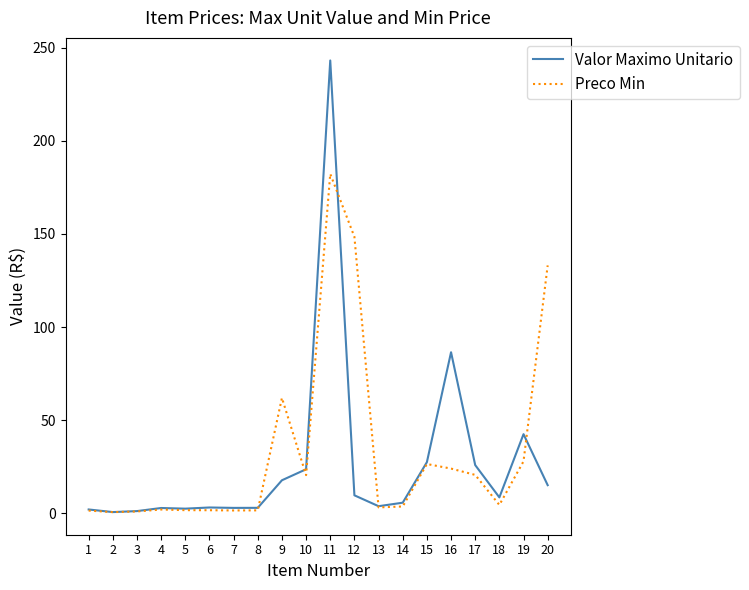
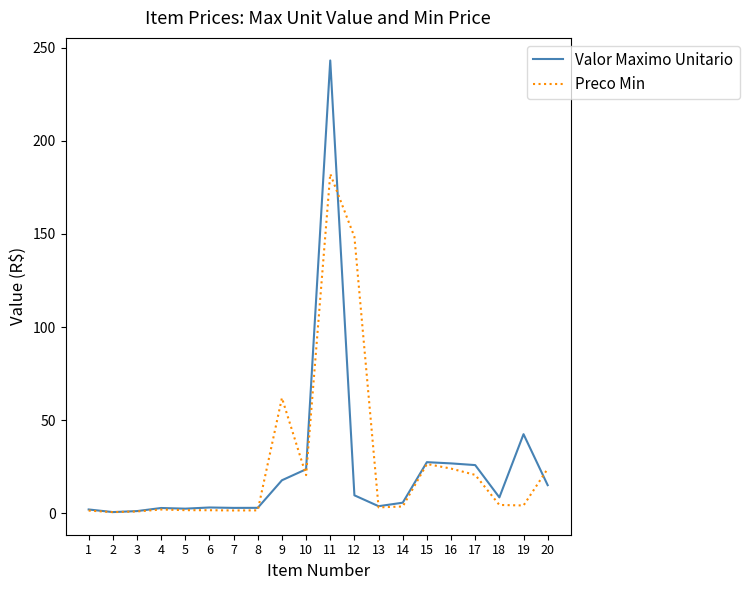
  {
    "Valor Maximo Unitario": {
      "6": 3,
      "7": 3,
      "8": 3,
      "9": 18,
      "10": 24,
      "11": 243,
      "12": 10,
      "14": 6,
-     "16": 86,
+     "16": 27,
      "17": 26,
      "18": 9,
      "19": 42,
      "20": 15
    },
    "Preco Min": {
      "6": 2,
      "7": 2,
      "8": 2,
      "9": 62,
      "10": 20,
      "11": 182,
      "12": 148,
      "14": 4,
      "16": 24,
      "17": 21,
      "18": 4,
-     "19": 28,
-     "20": 133
+     "19": 4,
+     "20": 24
    }
  }
